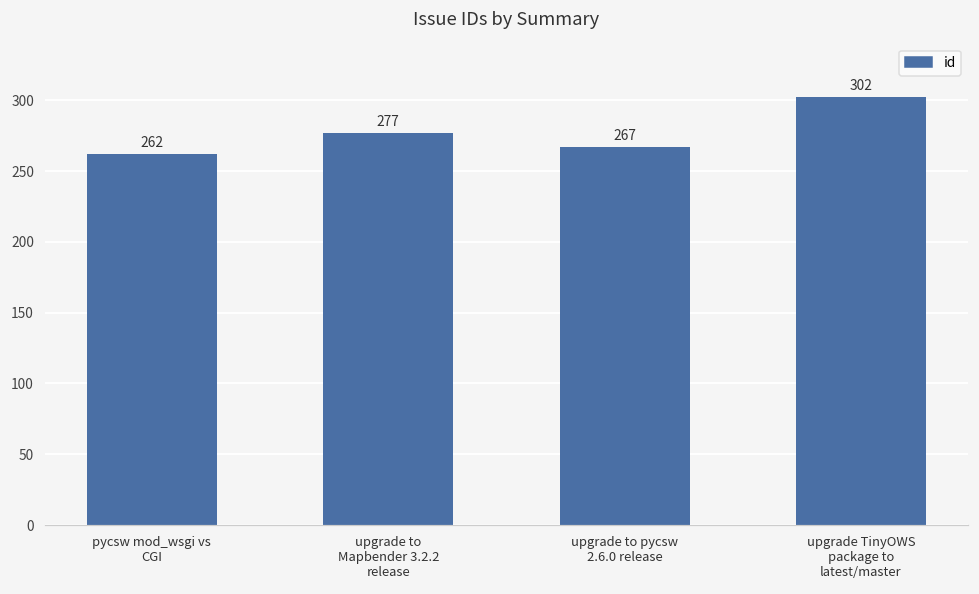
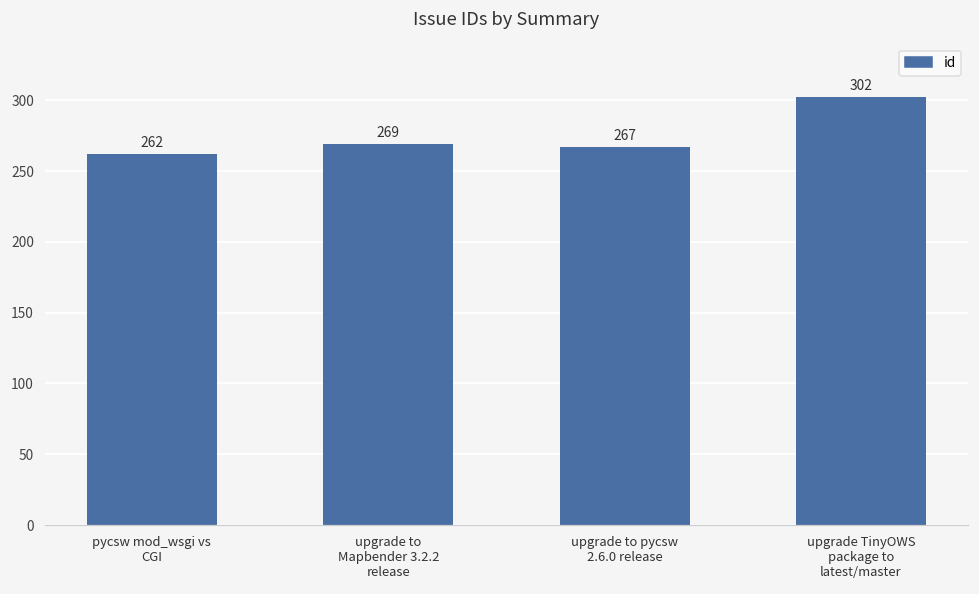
  {
    "pycsw mod_wsgi vs CGI": 262,
-   "upgrade to Mapbender 3.2.2 release": 277,
+   "upgrade to Mapbender 3.2.2 release": 269,
    "upgrade to pycsw 2.6.0 release": 267,
    "upgrade TinyOWS package to latest/master": 302
  }
